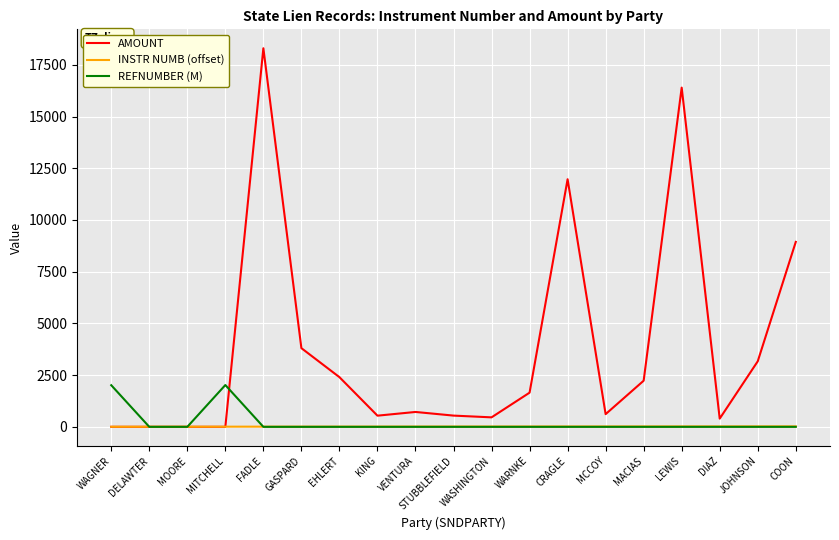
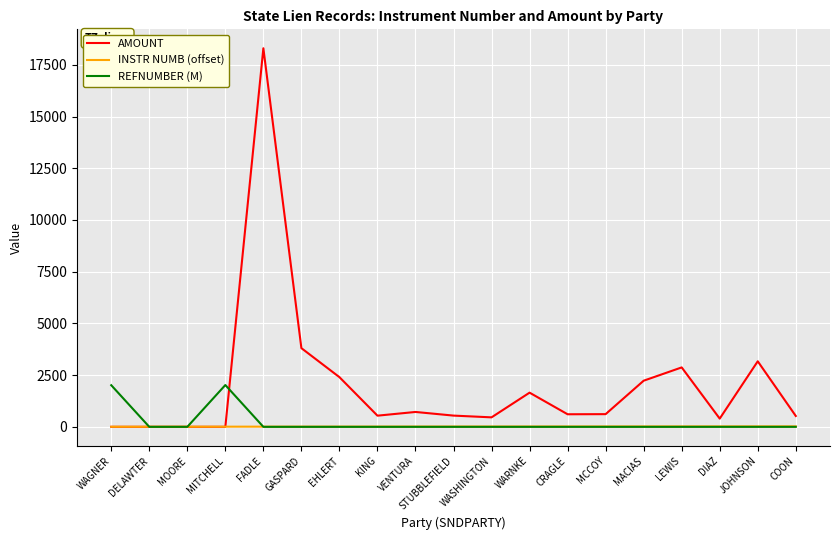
  {
    "AMOUNT": {
      "FADLE": 18300,
      "GASPARD": 3800,
      "EHLERT": 2400,
      "KING": 500,
      "VENTURA": 700,
      "STUBBLEFIELD": 500,
      "WASHINGTON": 500,
      "WARNKE": 1700,
-     "CRAGLE": 12000,
+     "CRAGLE": 600,
      "MCCOY": 600,
      "MACIAS": 2200,
-     "LEWIS": 16400,
+     "LEWIS": 2900,
      "DIAZ": 400,
      "JOHNSON": 3200,
-     "COON": 8900
+     "COON": 500
    },
    "REFNUMBER (M)": {
      "WAGNER": 2000,
      "MITCHELL": 2000
    }
  }
